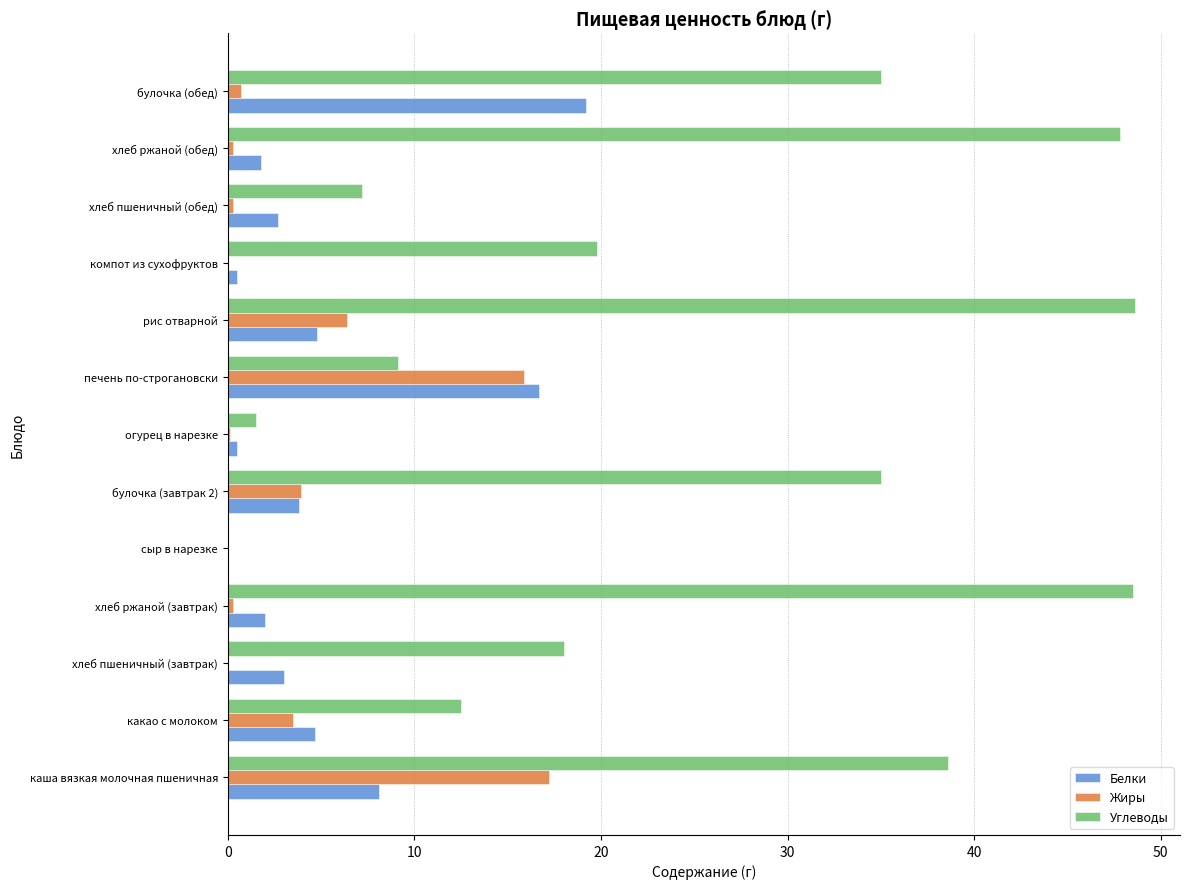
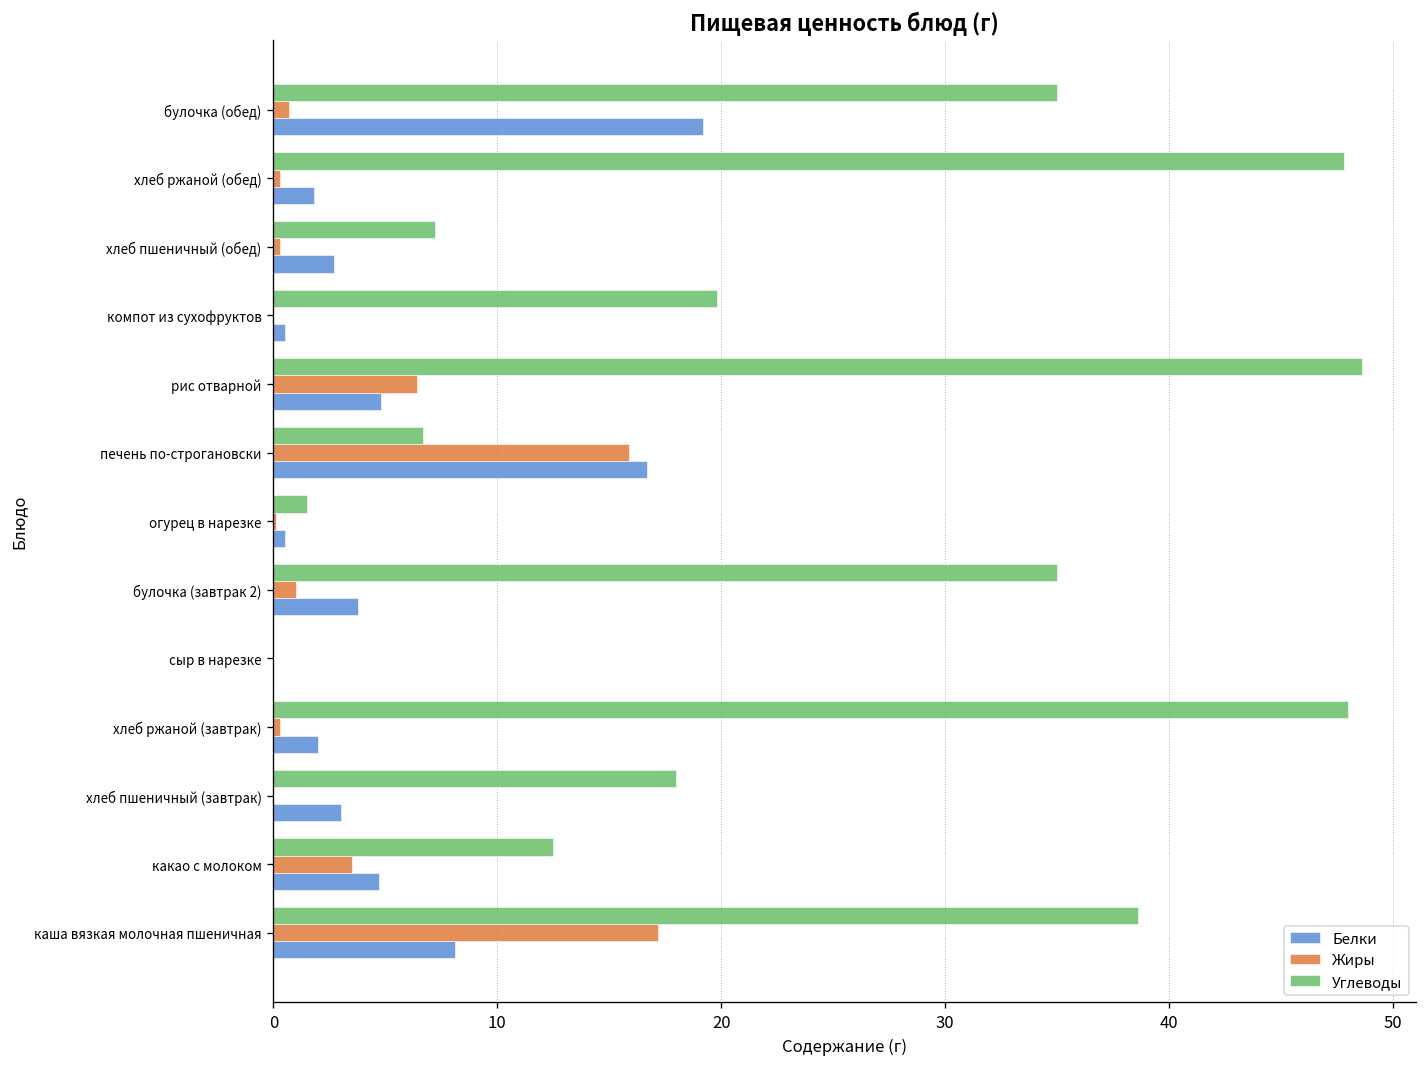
  {
    "Белки": {
      "булочка (обед)": 19.2,
      "хлеб ржаной (обед)": 1.8,
      "хлеб пшеничный (обед)": 2.7,
      "компот из сухофруктов": 0.5,
      "рис отварной": 4.8,
      "печень по-строгановски": 16.7,
      "огурец в нарезке": 0.5,
      "булочка (завтрак 2)": 3.8,
      "сыр в нарезке": 0.0,
      "хлеб ржаной (завтрак)": 2.0,
      "хлеб пшеничный (завтрак)": 3.0,
      "какао с молоком": 4.7,
      "каша вязкая молочная пшеничная": 8.1
    },
    "Жиры": {
      "булочка (обед)": 0.7,
      "хлеб ржаной (обед)": 0.3,
      "хлеб пшеничный (обед)": 0.3,
      "компот из сухофруктов": 0.0,
      "рис отварной": 6.4,
      "печень по-строгановски": 15.9,
-     "булочка (завтрак 2)": 3.9,
+     "булочка (завтрак 2)": 1.0,
      "сыр в нарезке": 0.0,
      "хлеб ржаной (завтрак)": 0.3,
      "хлеб пшеничный (завтрак)": 0.0,
      "какао с молоком": 3.5,
      "каша вязкая молочная пшеничная": 17.2
    },
    "Углеводы": {
      "булочка (обед)": 35.0,
      "хлеб ржаной (обед)": 47.8,
      "хлеб пшеничный (обед)": 7.2,
      "компот из сухофруктов": 19.8,
      "рис отварной": 48.6,
-     "печень по-строгановски": 9.1,
+     "печень по-строгановски": 6.7,
      "огурец в нарезке": 1.5,
      "булочка (завтрак 2)": 35.0,
      "сыр в нарезке": 0.0,
-     "хлеб ржаной (завтрак)": 48.5,
+     "хлеб ржаной (завтрак)": 48.0,
      "хлеб пшеничный (завтрак)": 18.0,
      "какао с молоком": 12.5,
      "каша вязкая молочная пшеничная": 38.6
    }
  }
